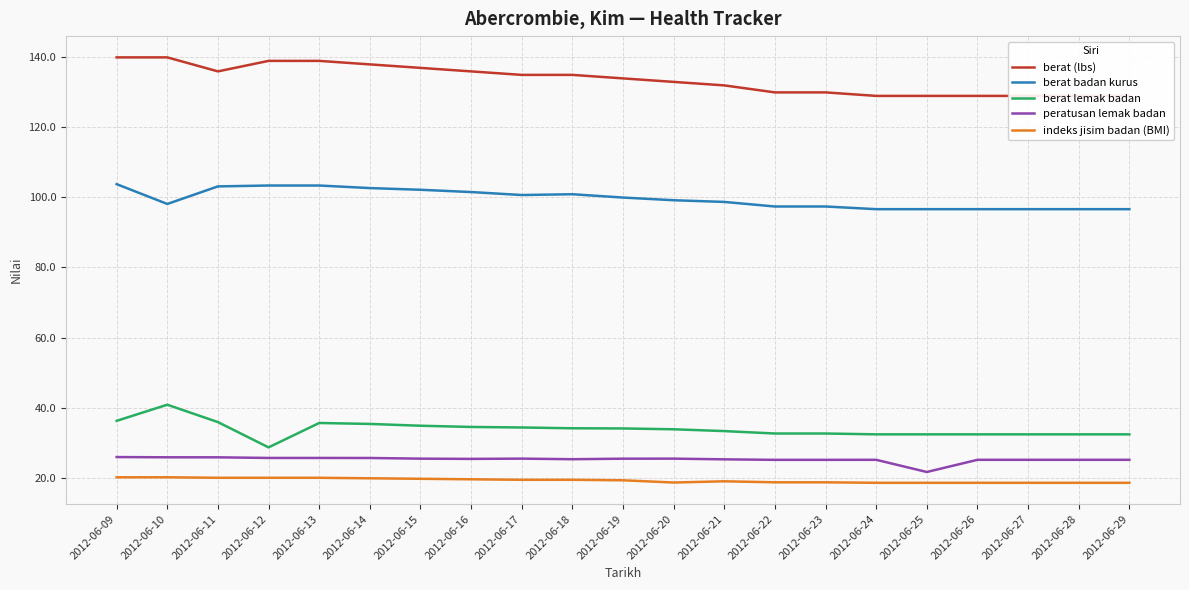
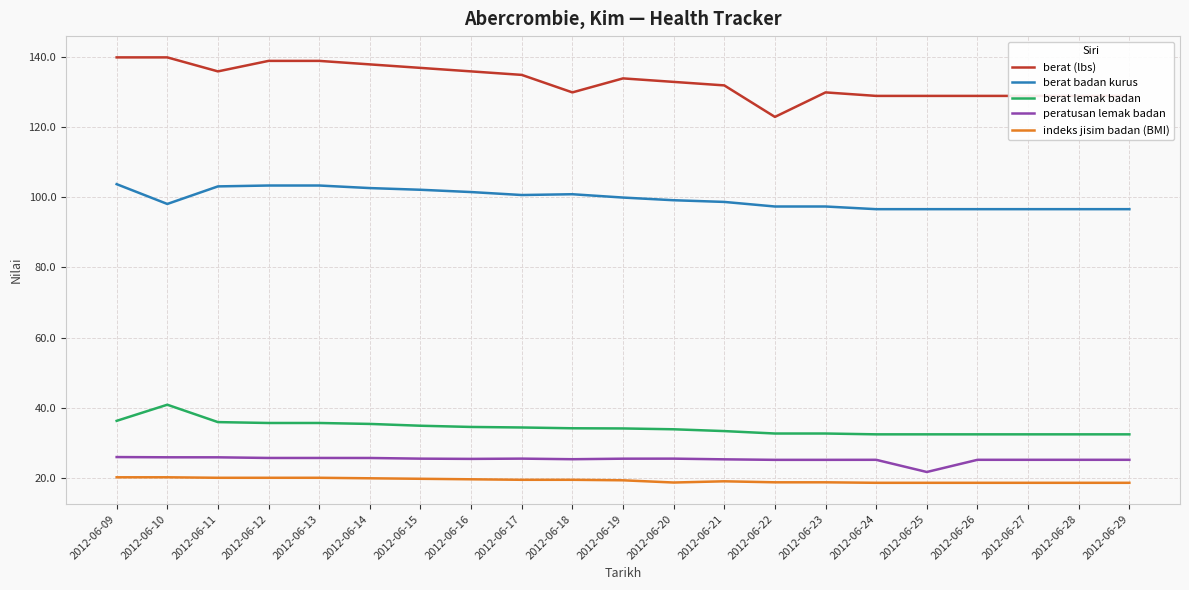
  {
    "berat (lbs)": {
      "2012-06-09": 140,
      "2012-06-10": 140,
      "2012-06-11": 136,
      "2012-06-12": 139,
      "2012-06-13": 139,
      "2012-06-14": 138,
      "2012-06-15": 137,
      "2012-06-16": 136,
      "2012-06-17": 135,
-     "2012-06-18": 135,
+     "2012-06-18": 130,
      "2012-06-19": 134,
      "2012-06-20": 133,
      "2012-06-21": 132,
-     "2012-06-22": 130,
+     "2012-06-22": 123,
      "2012-06-23": 130,
      "2012-06-24": 129,
      "2012-06-25": 129,
      "2012-06-26": 129
    },
    "berat badan kurus": {
      "2012-06-09": 104,
      "2012-06-10": 98,
      "2012-06-11": 103,
      "2012-06-12": 103,
      "2012-06-13": 103,
      "2012-06-14": 103,
      "2012-06-15": 102,
      "2012-06-16": 102,
      "2012-06-17": 101,
      "2012-06-18": 101,
      "2012-06-19": 100,
      "2012-06-20": 99,
      "2012-06-21": 99,
      "2012-06-22": 97,
      "2012-06-23": 97,
      "2012-06-24": 97,
      "2012-06-25": 97,
      "2012-06-26": 97,
      "2012-06-27": 97,
      "2012-06-28": 97,
      "2012-06-29": 97
    },
    "berat lemak badan": {
      "2012-06-09": 36,
      "2012-06-10": 41,
      "2012-06-11": 36,
-     "2012-06-12": 29,
+     "2012-06-12": 36,
      "2012-06-13": 36,
      "2012-06-14": 35,
      "2012-06-15": 35,
      "2012-06-16": 34,
      "2012-06-17": 34,
      "2012-06-18": 34,
      "2012-06-19": 34,
      "2012-06-20": 34,
      "2012-06-21": 33,
      "2012-06-22": 33,
      "2012-06-23": 33,
      "2012-06-24": 32,
      "2012-06-25": 32,
      "2012-06-26": 32,
      "2012-06-27": 32,
      "2012-06-28": 32,
      "2012-06-29": 32
    },
    "peratusan lemak badan": {
      "2012-06-09": 26,
      "2012-06-10": 26,
      "2012-06-11": 26,
      "2012-06-12": 26,
      "2012-06-13": 26,
      "2012-06-14": 26,
      "2012-06-15": 25,
      "2012-06-16": 25,
      "2012-06-17": 25,
      "2012-06-18": 25,
      "2012-06-19": 25,
      "2012-06-20": 25,
      "2012-06-21": 25,
      "2012-06-22": 25,
      "2012-06-23": 25,
      "2012-06-24": 25,
      "2012-06-25": 22,
      "2012-06-26": 25,
      "2012-06-27": 25,
      "2012-06-28": 25,
      "2012-06-29": 25
    },
    "indeks jisim badan (BMI)": {
      "2012-06-09": 20,
      "2012-06-10": 20,
      "2012-06-11": 20,
      "2012-06-12": 20,
      "2012-06-13": 20,
      "2012-06-14": 20,
      "2012-06-15": 20,
      "2012-06-16": 20,
      "2012-06-17": 19,
      "2012-06-18": 19,
      "2012-06-19": 19,
      "2012-06-20": 19,
      "2012-06-21": 19,
      "2012-06-22": 19,
      "2012-06-23": 19,
      "2012-06-24": 19,
      "2012-06-25": 19,
      "2012-06-26": 19,
      "2012-06-27": 19,
      "2012-06-28": 19,
      "2012-06-29": 19
    }
  }
